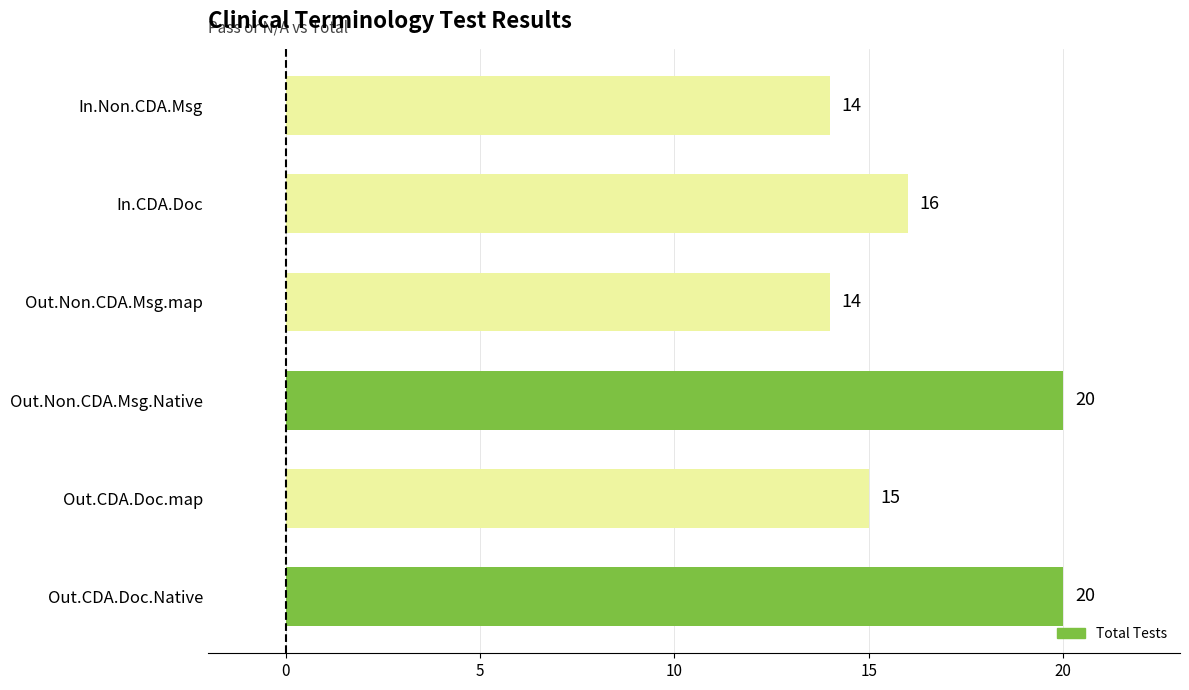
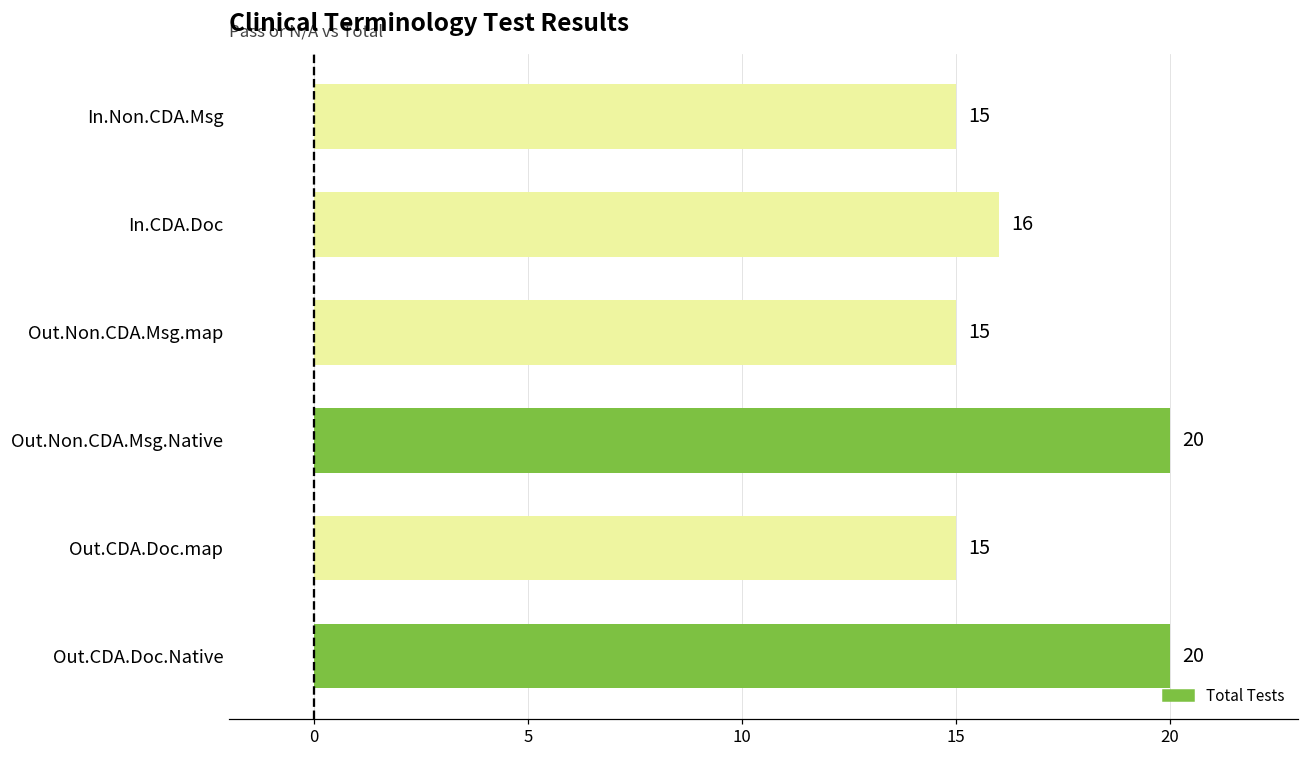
  {
-   "In.Non.CDA.Msg": 14,
+   "In.Non.CDA.Msg": 15,
    "In.CDA.Doc": 16,
-   "Out.Non.CDA.Msg.map": 14,
+   "Out.Non.CDA.Msg.map": 15,
    "Out.Non.CDA.Msg.Native": 20,
    "Out.CDA.Doc.map": 15,
    "Out.CDA.Doc.Native": 20
  }
